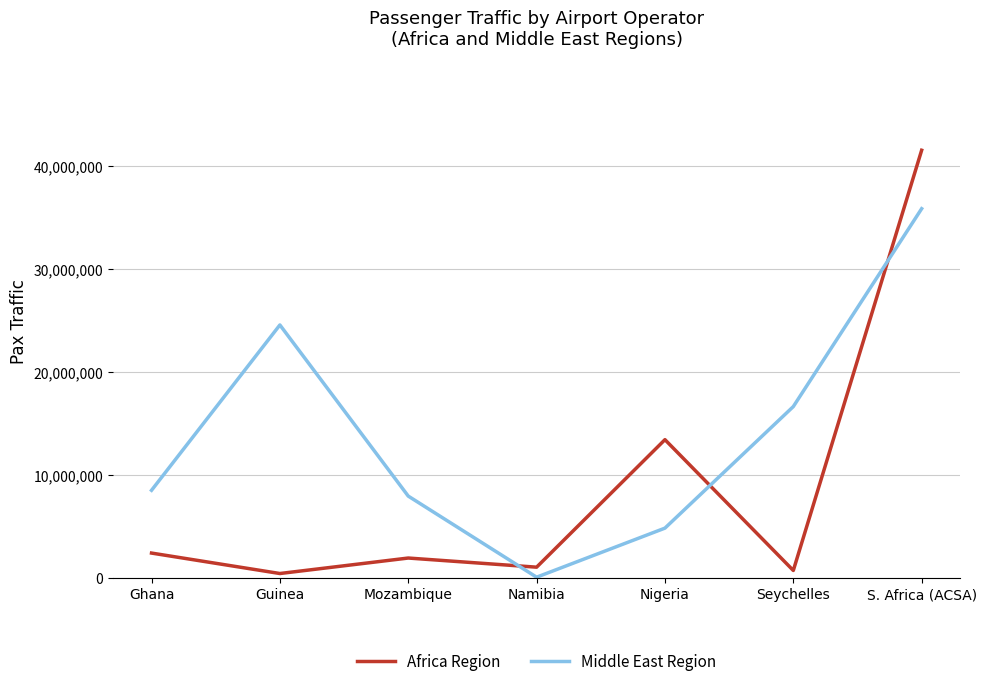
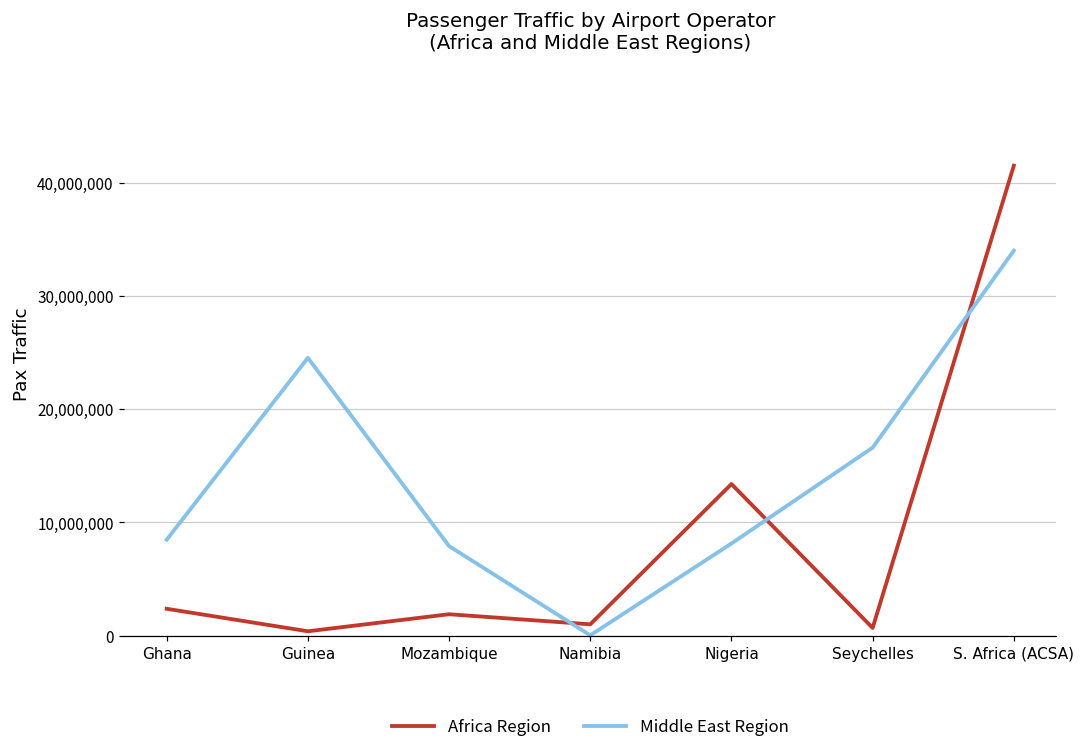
  {
    "Africa Region": {
      "Ghana": "2,400,000",
      "Guinea": "400,000",
      "Mozambique": "1,900,000",
      "Namibia": "1,000,000",
      "Nigeria": "13,400,000",
      "Seychelles": "700,000",
      "S. Africa (ACSA)": "41,500,000"
    },
    "Middle East Region": {
      "Ghana": "8,500,000",
      "Guinea": "24,500,000",
      "Mozambique": "7,900,000",
      "Namibia": "0",
-     "Nigeria": "4,800,000",
+     "Nigeria": "8,100,000",
      "Seychelles": "16,600,000",
-     "S. Africa (ACSA)": "35,800,000"
+     "S. Africa (ACSA)": "34,000,000"
    }
  }
